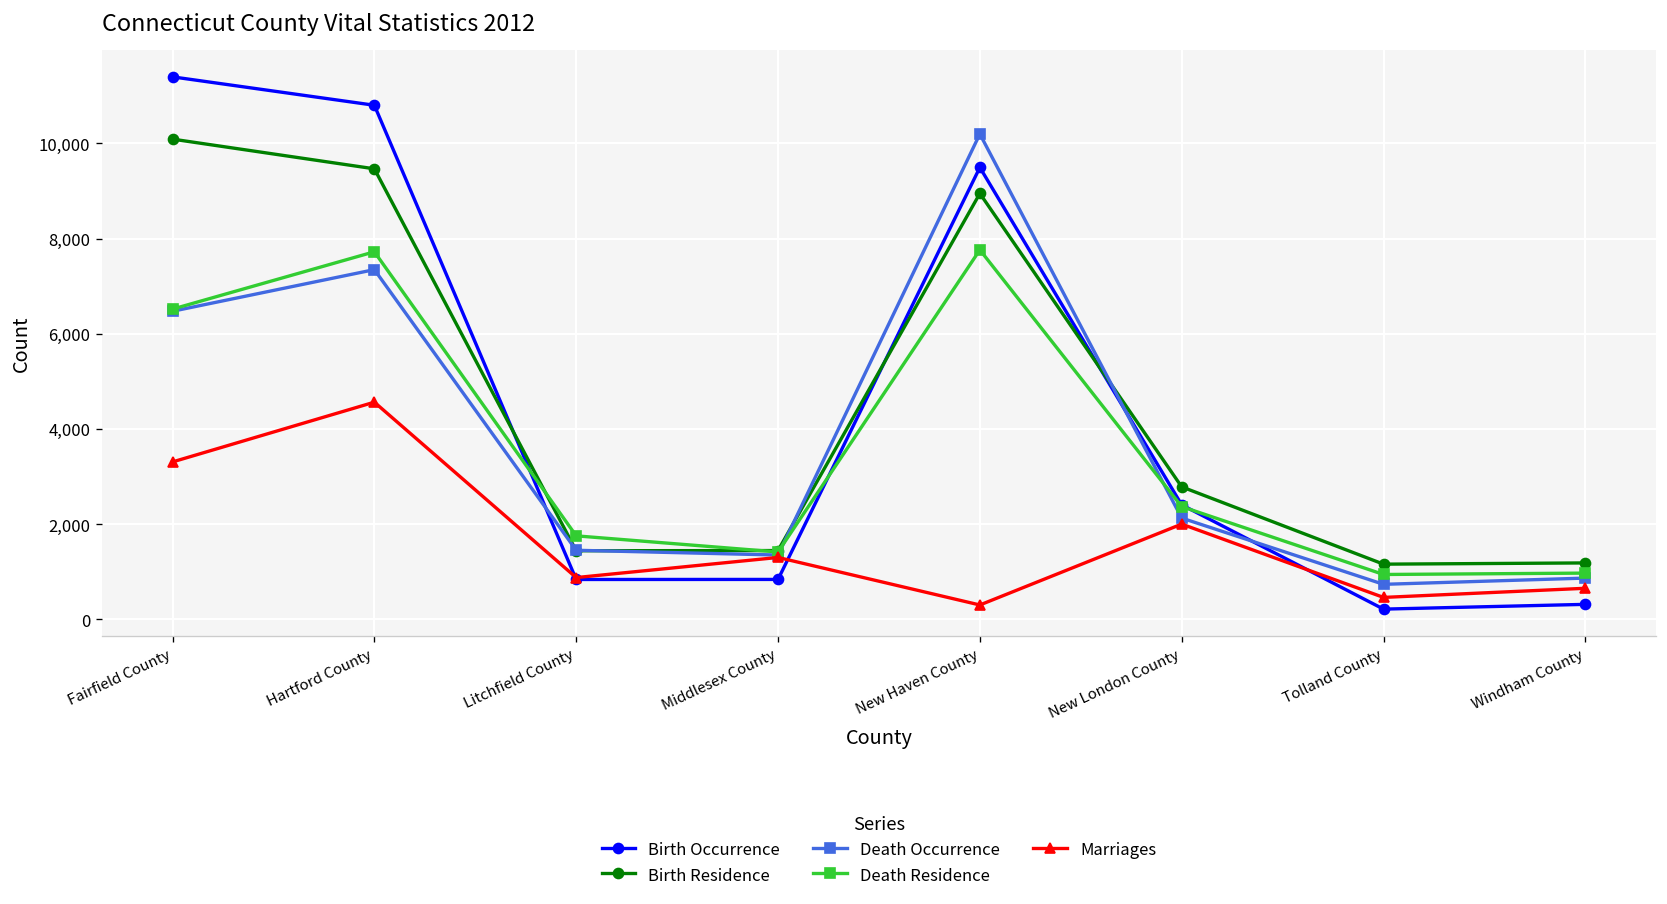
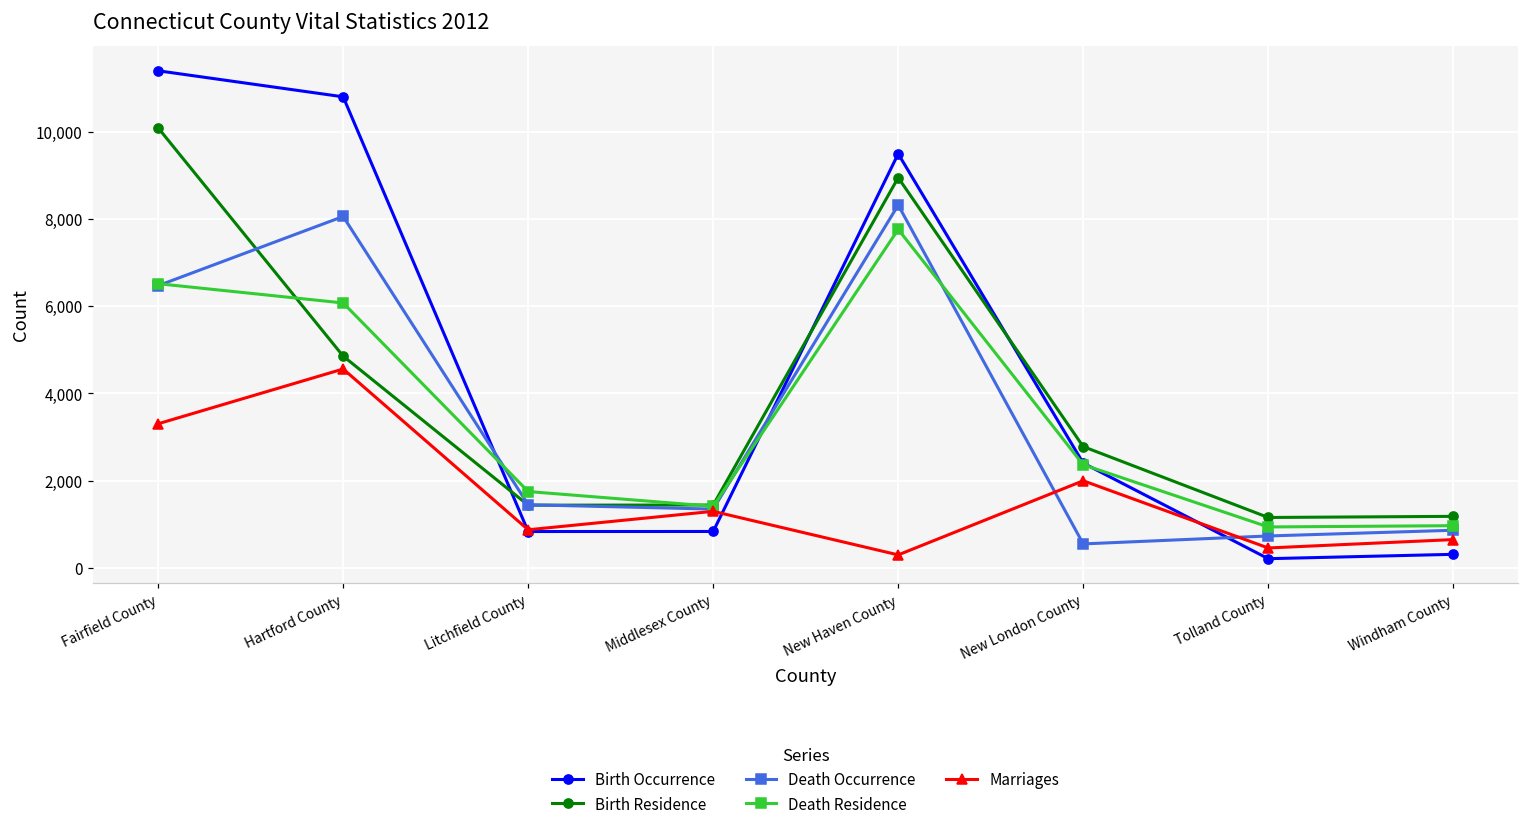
  {
    "Birth Occurrence": {
      "Fairfield County": "11,400",
      "Hartford County": "10,800",
      "Middlesex County": "800",
      "New Haven County": "9,500",
      "Tolland County": "200",
      "Windham County": "300"
    },
    "Birth Residence": {
      "Fairfield County": "10,100",
-     "Hartford County": "9,500",
+     "Hartford County": "4,900",
      "New Haven County": "8,900",
      "New London County": "2,800",
      "Tolland County": "1,200",
      "Windham County": "1,200"
    },
    "Death Occurrence": {
-     "Hartford County": "7,300",
-     "New Haven County": "10,200",
-     "New London County": "2,100",
+     "Hartford County": "8,100",
+     "New Haven County": "8,300",
+     "New London County": "600",
      "Tolland County": "700",
      "Windham County": "900"
    },
    "Death Residence": {
-     "Hartford County": "7,700",
+     "Hartford County": "6,100",
      "Litchfield County": "1,800",
      "New Haven County": "7,800",
      "Tolland County": "900",
      "Windham County": "1,000"
    },
    "Marriages": {
      "Fairfield County": "3,300",
      "Hartford County": "4,600",
      "New Haven County": "300",
      "New London County": "2,000",
      "Tolland County": "500",
      "Windham County": "700"
    }
  }
